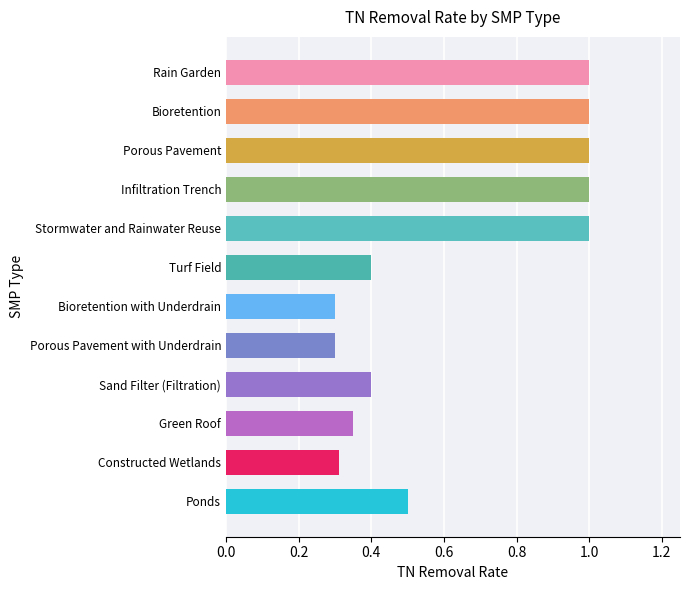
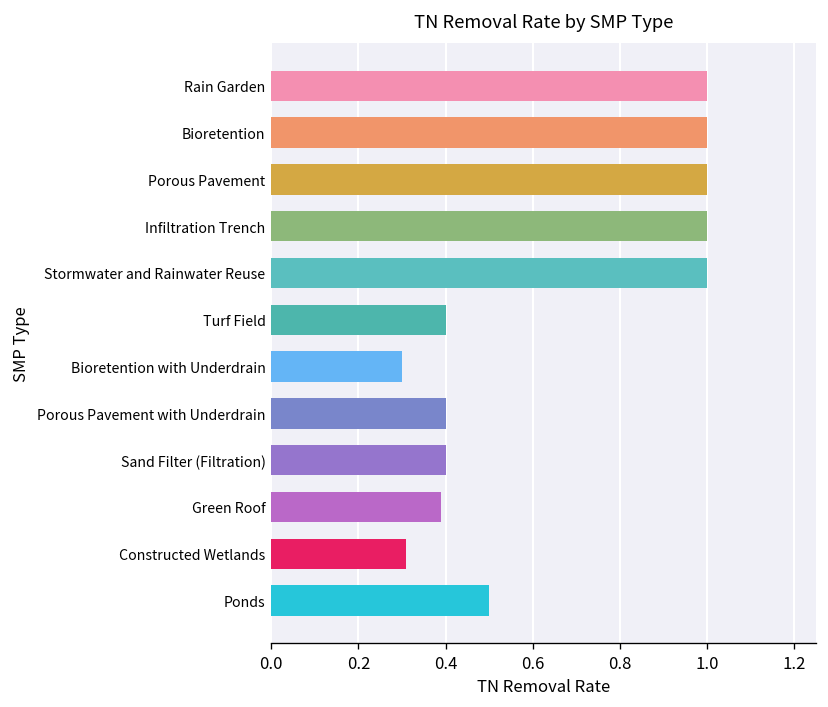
  {
    "Rain Garden": 1.00,
    "Bioretention": 1.00,
    "Porous Pavement": 1.00,
    "Infiltration Trench": 1.00,
    "Stormwater and Rainwater Reuse": 1.00,
    "Turf Field": 0.40,
    "Bioretention with Underdrain": 0.30,
-   "Porous Pavement with Underdrain": 0.3,
+   "Porous Pavement with Underdrain": 0.4,
    "Sand Filter (Filtration)": 0.40,
-   "Green Roof": 0.35,
+   "Green Roof": 0.39,
    "Constructed Wetlands": 0.31,
    "Ponds": 0.50
  }
